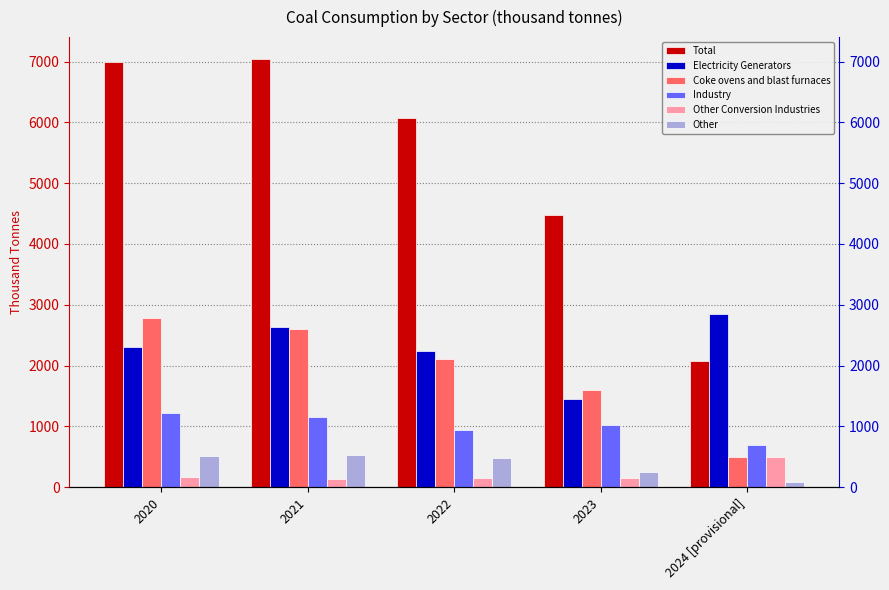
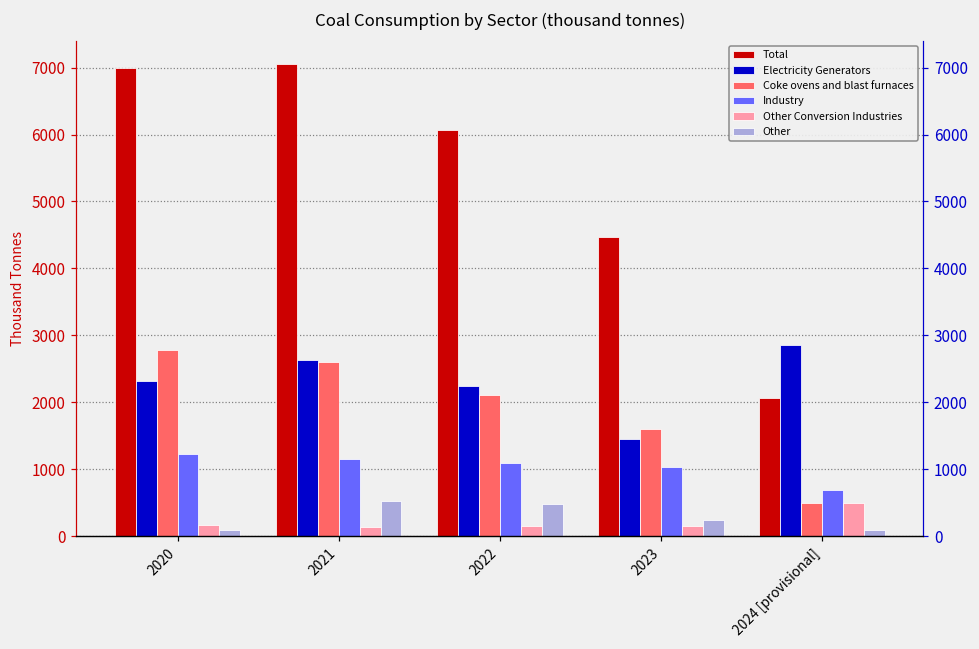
  {
    "Total": {
      "2020": 7000,
      "2021": 7000,
      "2022": 6100,
      "2023": 4500,
      "2024 [provisional]": 2100
    },
    "Electricity Generators": {
      "2020": 2300,
      "2021": 2600,
      "2022": 2200,
      "2023": 1500,
      "2024 [provisional]": 2900
    },
    "Coke ovens and blast furnaces": {
      "2020": 2800,
      "2021": 2600,
      "2022": 2100,
      "2023": 1600,
      "2024 [provisional]": 500
    },
    "Industry": {
      "2020": 1200,
      "2021": 1200,
-     "2022": 900,
+     "2022": 1100,
      "2023": 1000,
      "2024 [provisional]": 700
    },
    "Other Conversion Industries": {
      "2020": 200,
      "2021": 100,
      "2022": 200,
      "2023": 200,
      "2024 [provisional]": 500
    },
    "Other": {
-     "2020": 500,
+     "2020": 100,
      "2021": 500,
      "2022": 500,
      "2023": 200,
      "2024 [provisional]": 100
    }
  }
